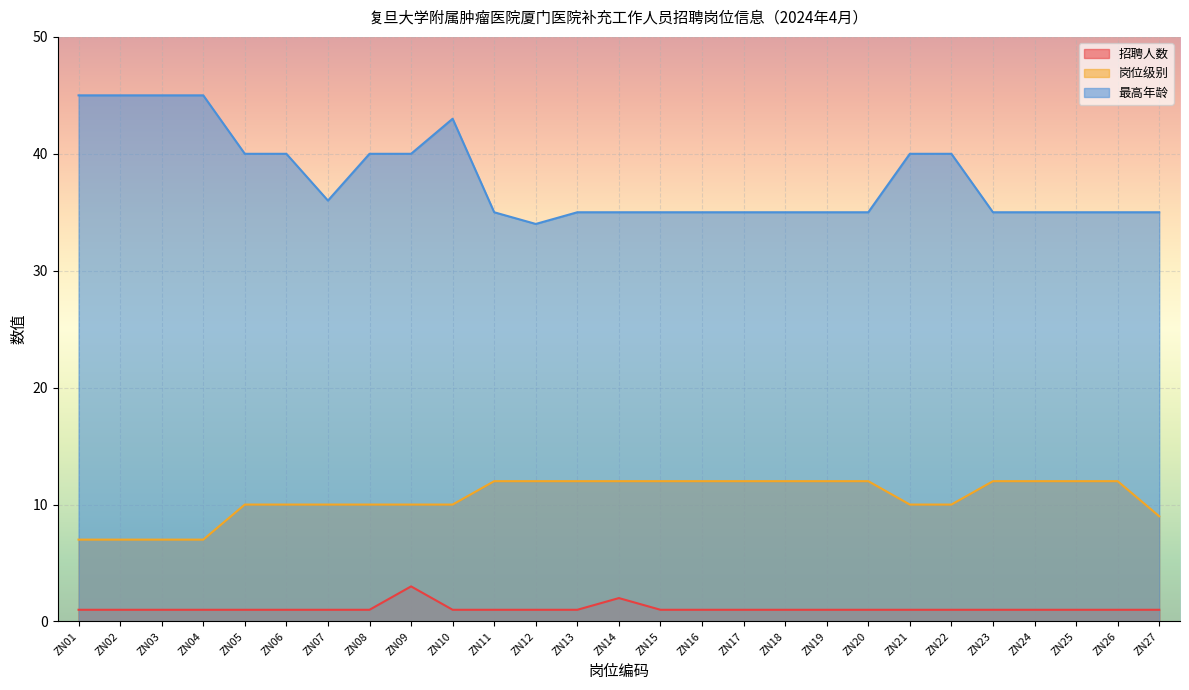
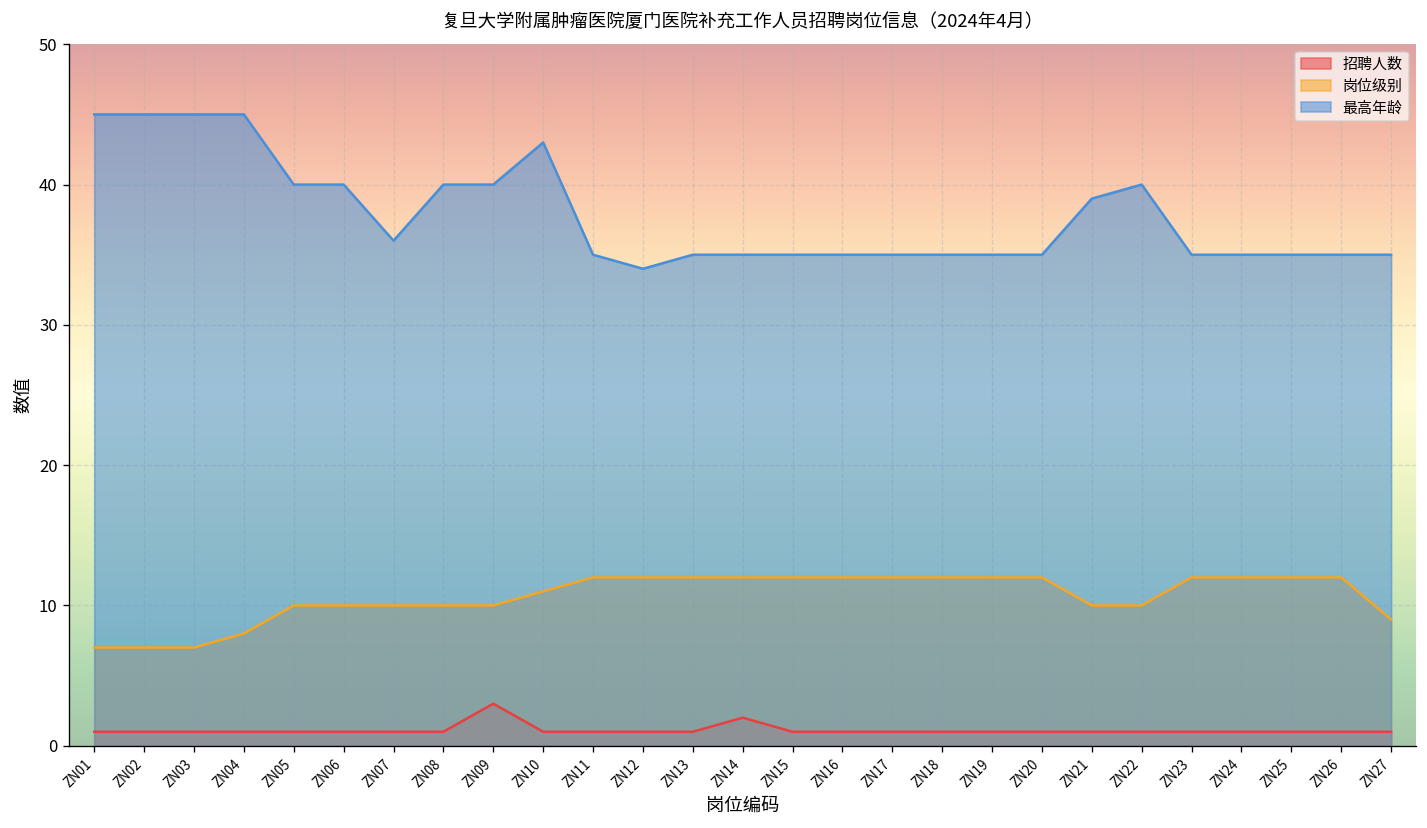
  {
    "招聘人数": {
      "ZN01": 1,
      "ZN02": 1,
      "ZN03": 1,
      "ZN04": 1,
      "ZN05": 1,
      "ZN06": 1,
      "ZN07": 1,
      "ZN08": 1,
      "ZN09": 3,
      "ZN10": 1,
      "ZN11": 1,
      "ZN12": 1,
      "ZN13": 1,
      "ZN14": 2,
      "ZN15": 1,
      "ZN16": 1,
      "ZN17": 1,
      "ZN18": 1,
      "ZN19": 1,
      "ZN20": 1,
      "ZN21": 1,
      "ZN22": 1,
      "ZN23": 1,
      "ZN24": 1,
      "ZN25": 1,
      "ZN26": 1,
      "ZN27": 1
    },
    "岗位级别": {
      "ZN01": 7,
      "ZN02": 7,
      "ZN03": 7,
-     "ZN04": 7,
+     "ZN04": 8,
      "ZN05": 10,
      "ZN06": 10,
      "ZN07": 10,
      "ZN08": 10,
      "ZN09": 10,
-     "ZN10": 10,
+     "ZN10": 11,
      "ZN11": 12,
      "ZN12": 12,
      "ZN13": 12,
      "ZN14": 12,
      "ZN15": 12,
      "ZN16": 12,
      "ZN17": 12,
      "ZN18": 12,
      "ZN19": 12,
      "ZN20": 12,
      "ZN21": 10,
      "ZN22": 10,
      "ZN23": 12,
      "ZN24": 12,
      "ZN25": 12,
      "ZN26": 12,
      "ZN27": 9
    },
    "最高年龄": {
      "ZN01": 45,
      "ZN02": 45,
      "ZN03": 45,
      "ZN04": 45,
      "ZN05": 40,
      "ZN06": 40,
      "ZN07": 36,
      "ZN08": 40,
      "ZN09": 40,
      "ZN10": 43,
      "ZN11": 35,
      "ZN12": 34,
      "ZN13": 35,
      "ZN14": 35,
      "ZN15": 35,
      "ZN16": 35,
      "ZN17": 35,
      "ZN18": 35,
      "ZN19": 35,
      "ZN20": 35,
-     "ZN21": 40,
+     "ZN21": 39,
      "ZN22": 40,
      "ZN23": 35,
      "ZN24": 35,
      "ZN25": 35,
      "ZN26": 35,
      "ZN27": 35
    }
  }
